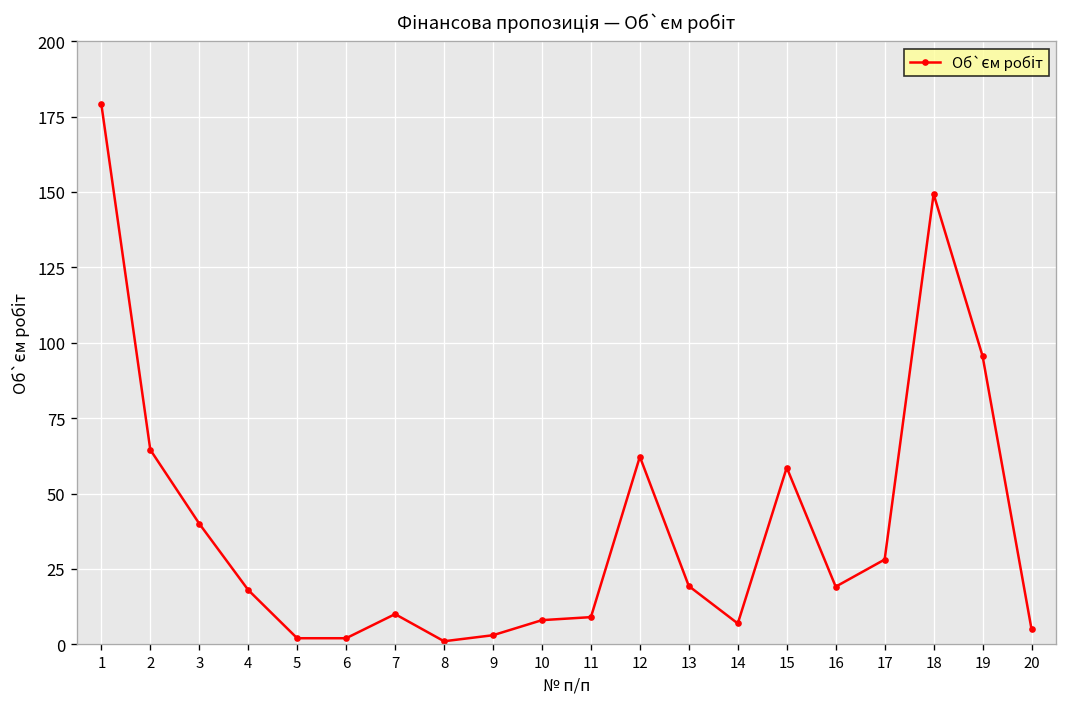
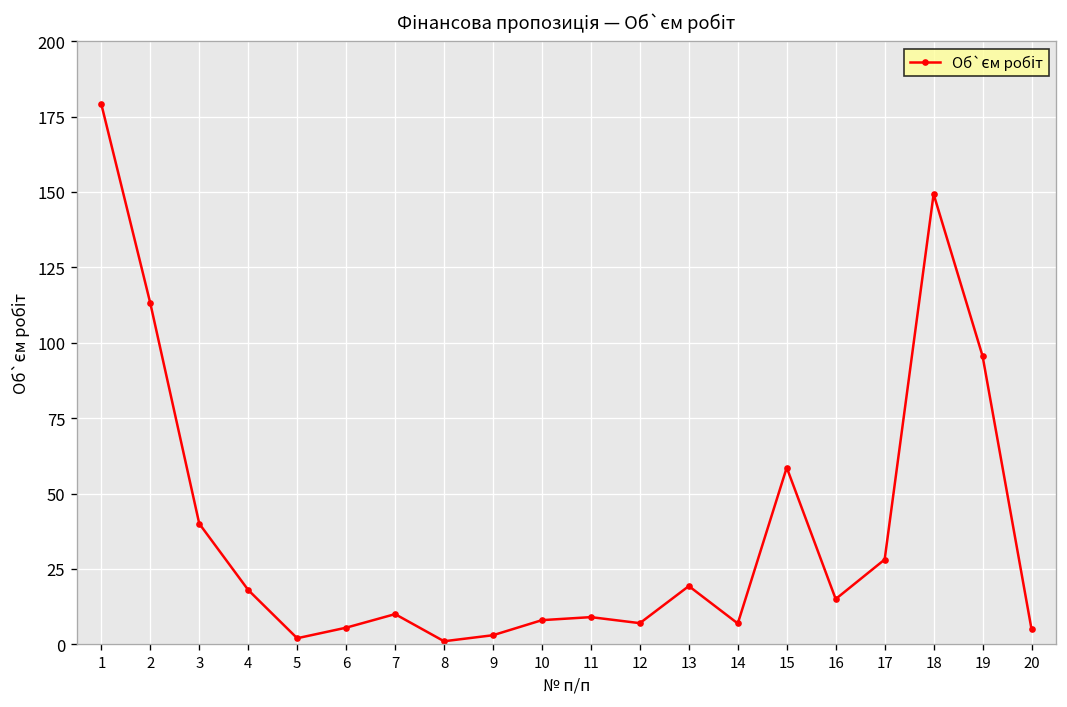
  {
    "1": 179,
-   "2": 65,
+   "2": 113,
    "3": 40,
    "4": 18,
    "5": 2,
-   "6": 2,
+   "6": 6,
    "7": 10,
    "8": 1,
    "9": 3,
    "10": 8,
    "11": 9,
-   "12": 62,
+   "12": 7,
    "13": 19,
    "14": 7,
    "15": 59,
-   "16": 19,
+   "16": 15,
    "17": 28,
    "18": 149,
    "19": 96,
    "20": 5
  }
